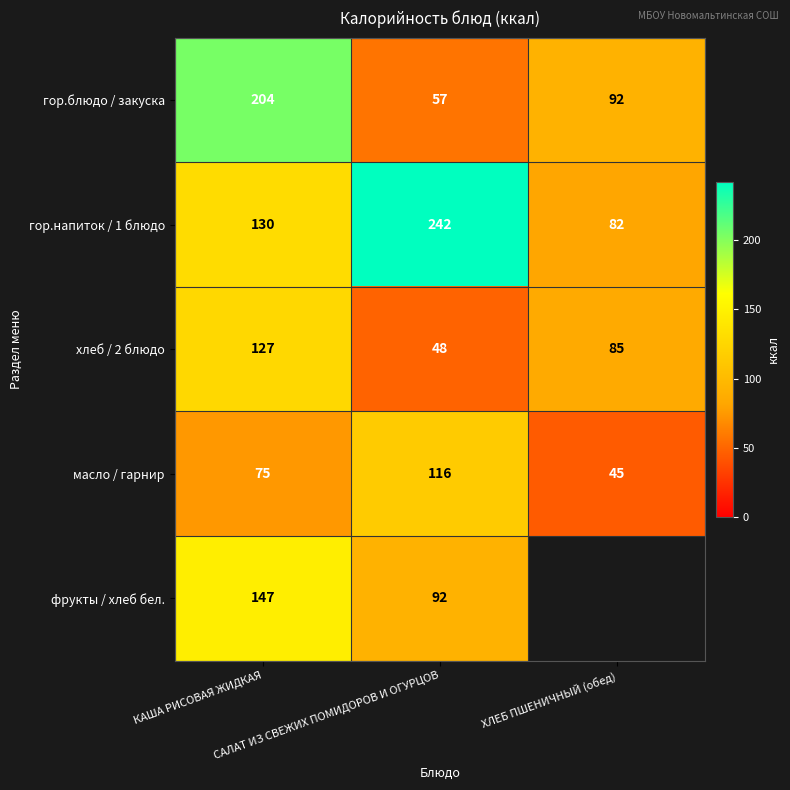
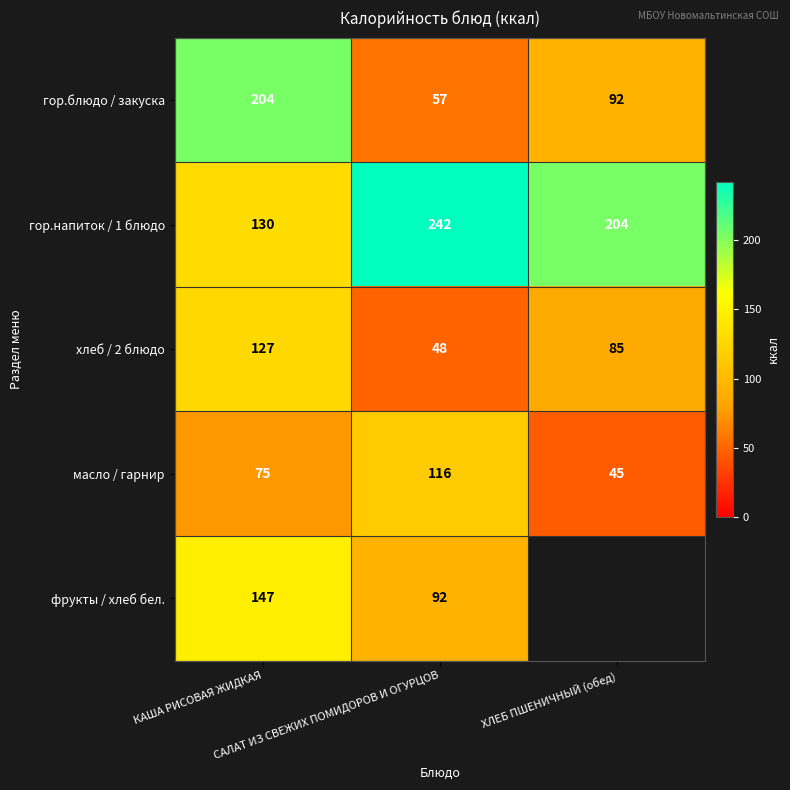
  {
    "гор.блюдо / закуска": {
      "КАША РИСОВАЯ ЖИДКАЯ": 204,
      "САЛАТ ИЗ СВЕЖИХ ПОМИДОРОВ И ОГУРЦОВ": 57,
      "ХЛЕБ ПШЕНИЧНЫЙ (обед)": 92
    },
    "гор.напиток / 1 блюдо": {
      "КАША РИСОВАЯ ЖИДКАЯ": 130,
      "САЛАТ ИЗ СВЕЖИХ ПОМИДОРОВ И ОГУРЦОВ": 242,
-     "ХЛЕБ ПШЕНИЧНЫЙ (обед)": 82
+     "ХЛЕБ ПШЕНИЧНЫЙ (обед)": 204
    },
    "хлеб / 2 блюдо": {
      "КАША РИСОВАЯ ЖИДКАЯ": 127,
      "САЛАТ ИЗ СВЕЖИХ ПОМИДОРОВ И ОГУРЦОВ": 48,
      "ХЛЕБ ПШЕНИЧНЫЙ (обед)": 85
    },
    "масло / гарнир": {
      "КАША РИСОВАЯ ЖИДКАЯ": 75,
      "САЛАТ ИЗ СВЕЖИХ ПОМИДОРОВ И ОГУРЦОВ": 116,
      "ХЛЕБ ПШЕНИЧНЫЙ (обед)": 45
    },
    "фрукты / хлеб бел.": {
      "КАША РИСОВАЯ ЖИДКАЯ": 147,
      "САЛАТ ИЗ СВЕЖИХ ПОМИДОРОВ И ОГУРЦОВ": 92
    }
  }
